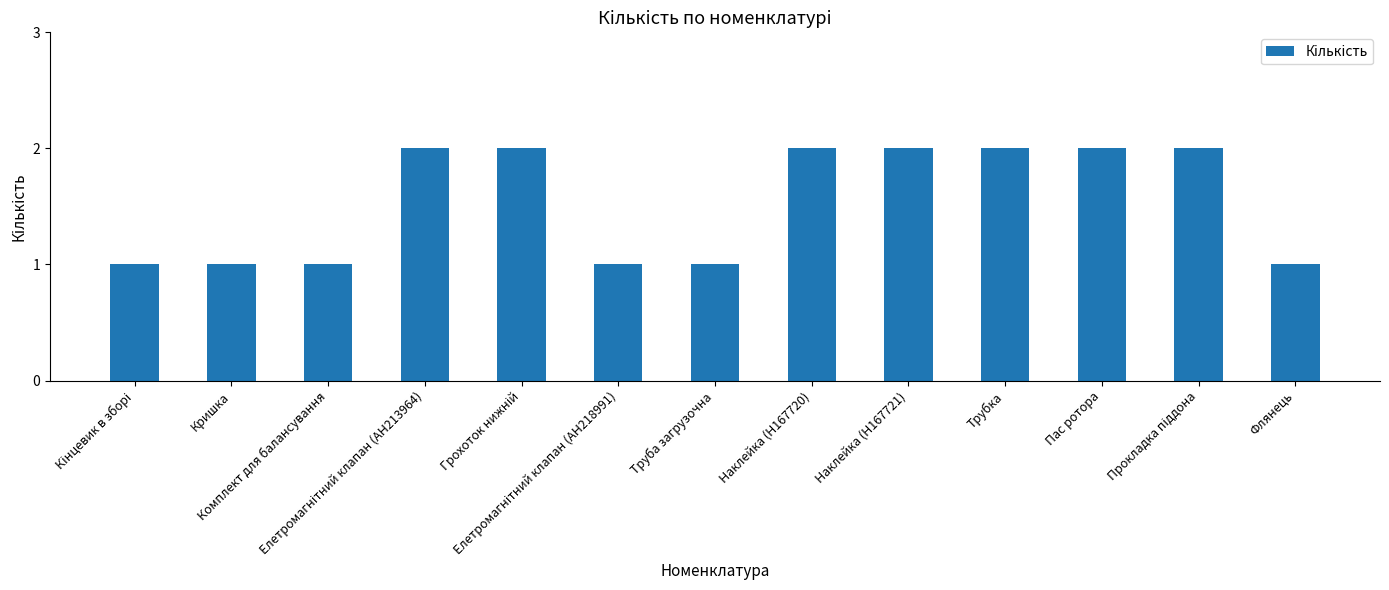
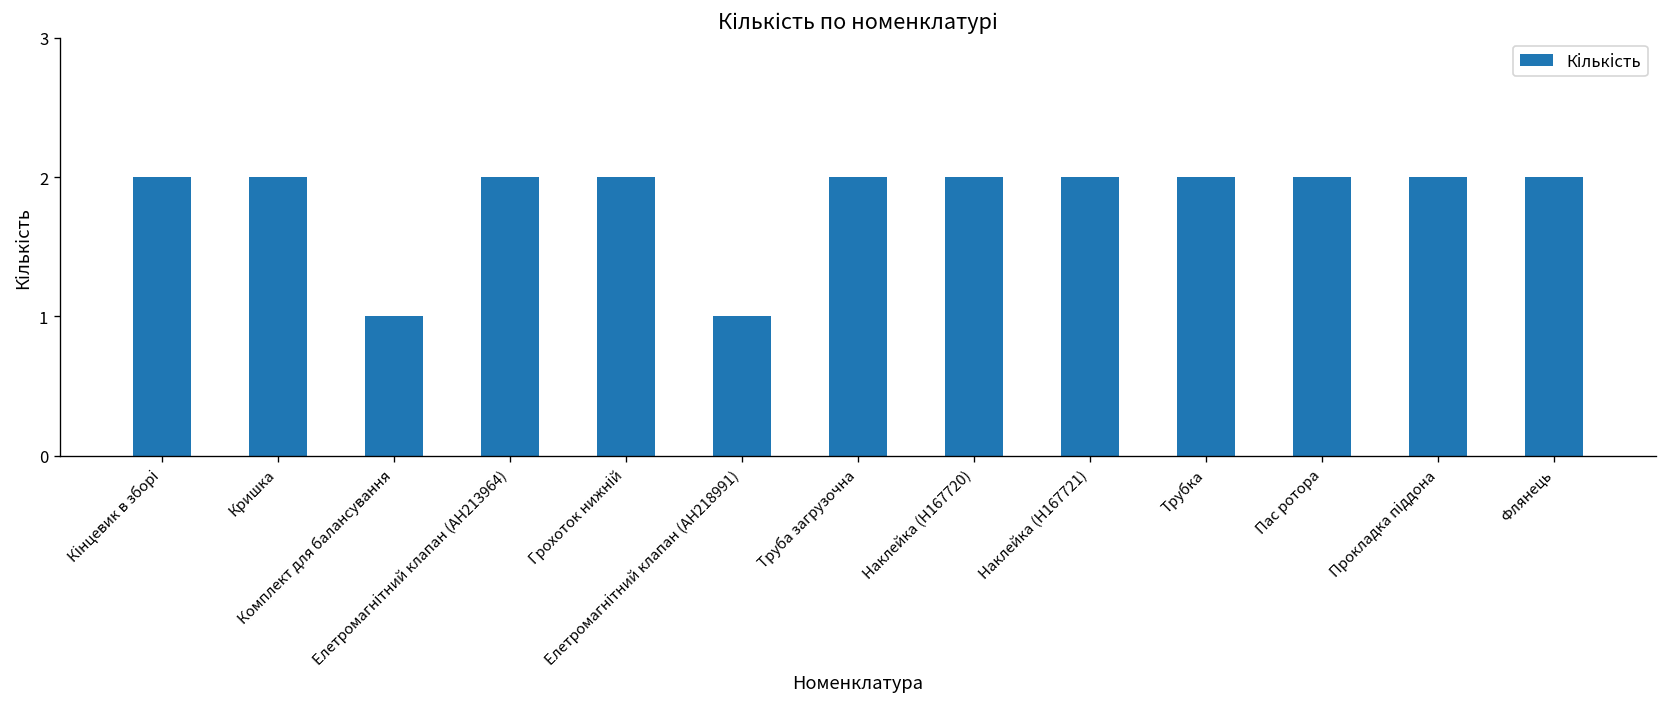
  {
-   "Кінцевик в зборі": 1,
-   "Кришка": 1,
+   "Кінцевик в зборі": 2,
+   "Кришка": 2,
    "Комплект для балансування": 1,
    "Елетромагнітний клапан (AH213964)": 2,
    "Грохоток нижній": 2,
    "Елетромагнітний клапан (AH218991)": 1,
-   "Труба загрузочна": 1,
+   "Труба загрузочна": 2,
    "Наклейка (H167720)": 2,
    "Наклейка (H167721)": 2,
    "Трубка": 2,
    "Пас ротора": 2,
    "Прокладка піддона": 2,
-   "Флянець": 1
+   "Флянець": 2
  }
